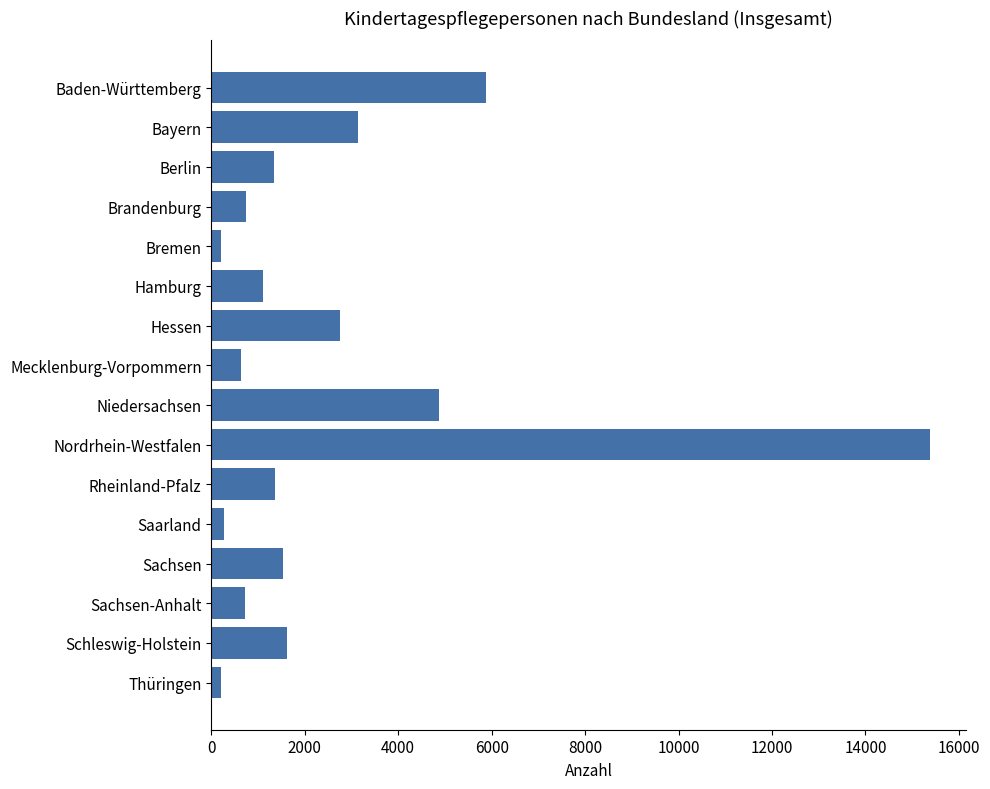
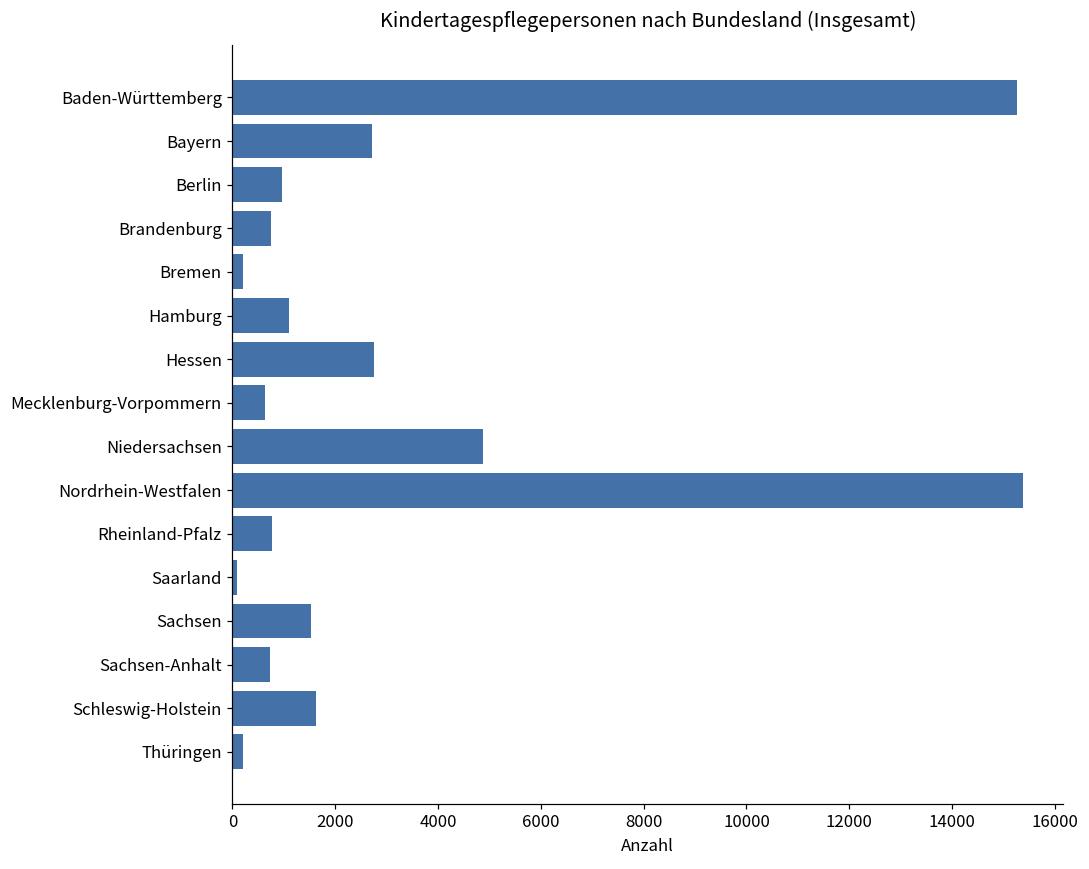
  {
-   "Baden-Württemberg": 5900,
-   "Bayern": 3100,
-   "Berlin": 1300,
+   "Baden-Württemberg": 15300,
+   "Bayern": 2700,
+   "Berlin": 1000,
    "Brandenburg": 700,
    "Bremen": 200,
    "Hamburg": 1100,
    "Hessen": 2800,
    "Mecklenburg-Vorpommern": 600,
    "Niedersachsen": 4900,
    "Nordrhein-Westfalen": 15400,
-   "Rheinland-Pfalz": 1400,
-   "Saarland": 300,
+   "Rheinland-Pfalz": 800,
+   "Saarland": 100,
    "Sachsen": 1500,
    "Sachsen-Anhalt": 700,
    "Schleswig-Holstein": 1600,
    "Thüringen": 200
  }
